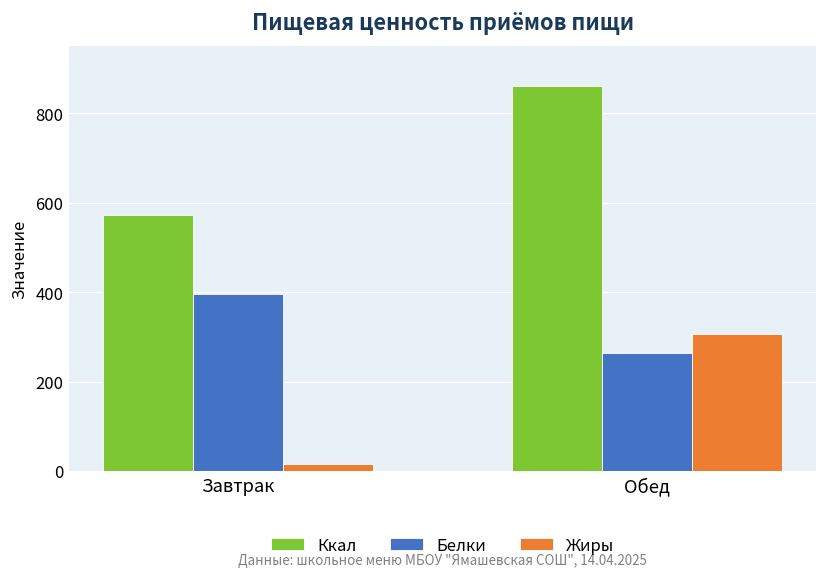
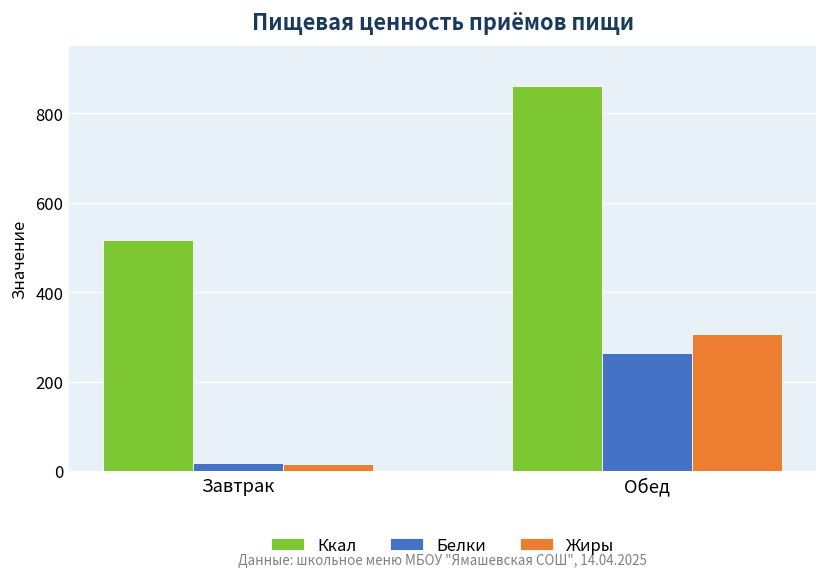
  {
    "Ккал": {
-     "Завтрак": 570,
+     "Завтрак": 520,
      "Обед": 860
    },
    "Белки": {
-     "Завтрак": 390,
+     "Завтрак": 20,
      "Обед": 260
    },
    "Жиры": {
      "Завтрак": 20,
      "Обед": 310
    }
  }
